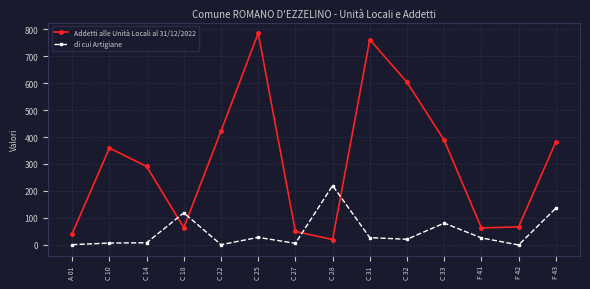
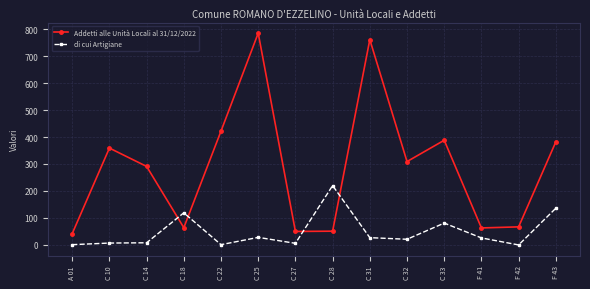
  {
    "Addetti alle Unità Locali al 31/12/2022": {
      "A 01": 40,
      "C 10": 360,
      "C 14": 290,
      "C 18": 60,
      "C 22": 420,
      "C 25": 790,
      "C 27": 50,
-     "C 28": 20,
+     "C 28": 50,
      "C 31": 760,
-     "C 32": 600,
+     "C 32": 310,
      "C 33": 390,
      "F 41": 60,
      "F 42": 70,
      "F 43": 380
    },
    "di cui Artigiane": {
      "A 01": 0,
      "C 10": 10,
      "C 14": 10,
      "C 18": 120,
      "C 22": 0,
      "C 25": 30,
      "C 27": 10,
      "C 28": 220,
      "C 31": 30,
      "C 32": 20,
      "C 33": 80,
      "F 41": 30,
      "F 42": 0,
      "F 43": 140
    }
  }
